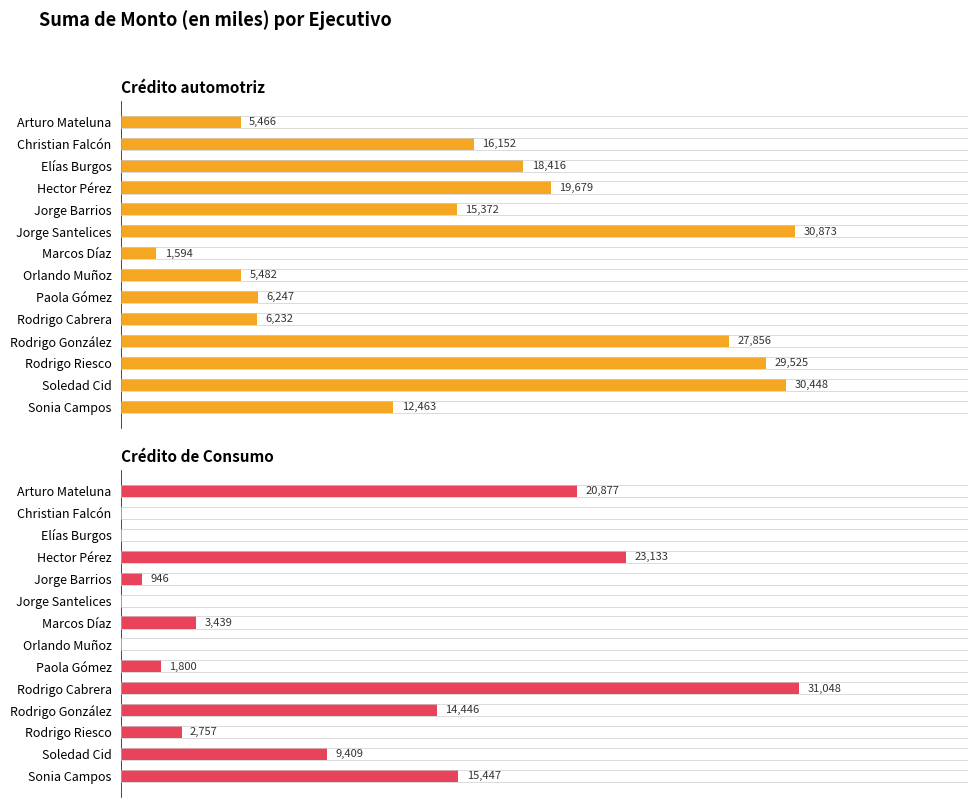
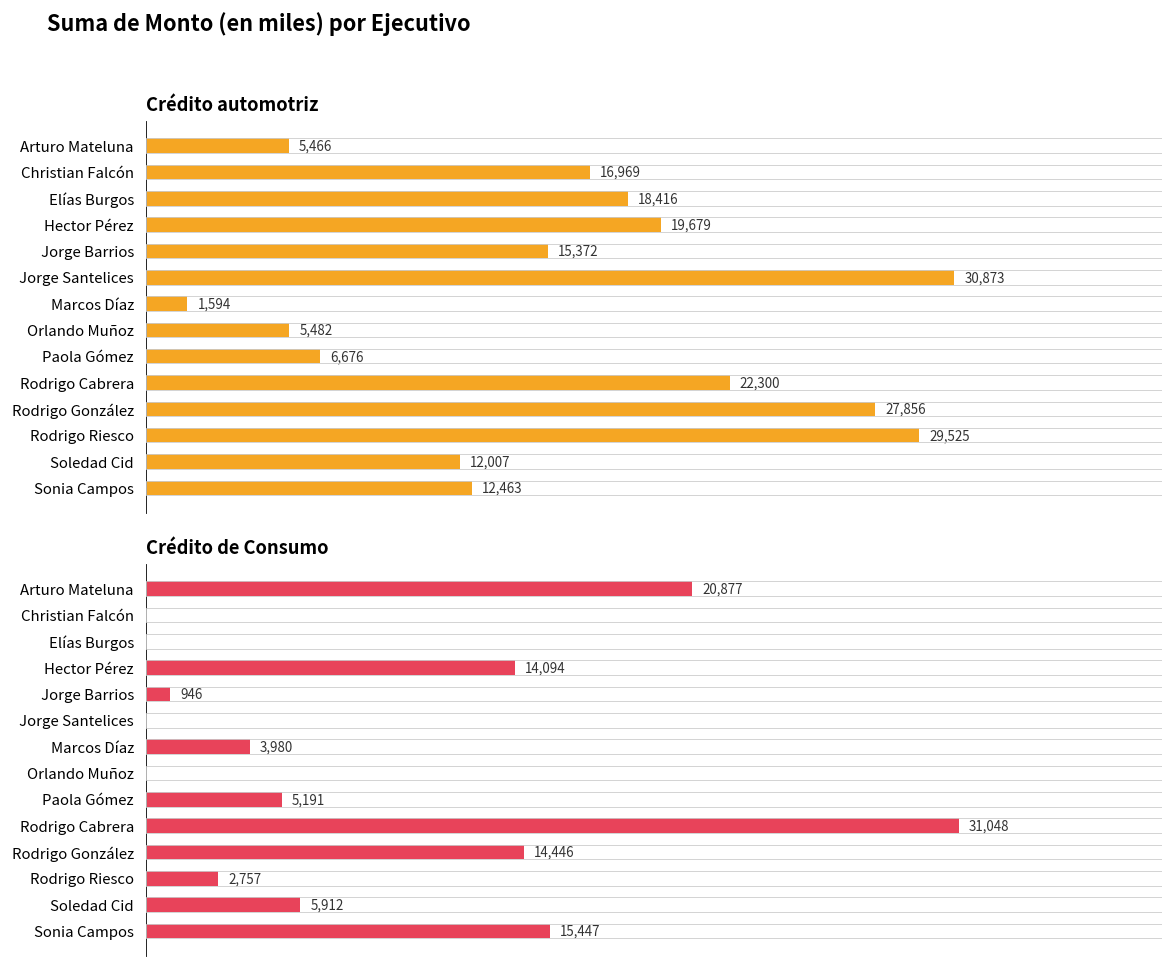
  {
    "Crédito automotriz": {
      "Arturo Mateluna": "5,466",
-     "Christian Falcón": "16,152",
+     "Christian Falcón": "16,969",
      "Elías Burgos": "18,416",
      "Hector Pérez": "19,679",
      "Jorge Barrios": "15,372",
      "Jorge Santelices": "30,873",
      "Marcos Díaz": "1,594",
      "Orlando Muñoz": "5,482",
-     "Paola Gómez": "6,247",
-     "Rodrigo Cabrera": "6,232",
+     "Paola Gómez": "6,676",
+     "Rodrigo Cabrera": "22,300",
      "Rodrigo González": "27,856",
      "Rodrigo Riesco": "29,525",
-     "Soledad Cid": "30,448",
+     "Soledad Cid": "12,007",
      "Sonia Campos": "12,463"
    },
    "Crédito de Consumo": {
      "Arturo Mateluna": "20,877",
-     "Hector Pérez": "23,133",
+     "Hector Pérez": "14,094",
      "Jorge Barrios": "946",
-     "Marcos Díaz": "3,439",
-     "Paola Gómez": "1,800",
+     "Marcos Díaz": "3,980",
+     "Paola Gómez": "5,191",
      "Rodrigo Cabrera": "31,048",
      "Rodrigo González": "14,446",
      "Rodrigo Riesco": "2,757",
-     "Soledad Cid": "9,409",
+     "Soledad Cid": "5,912",
      "Sonia Campos": "15,447"
    }
  }
